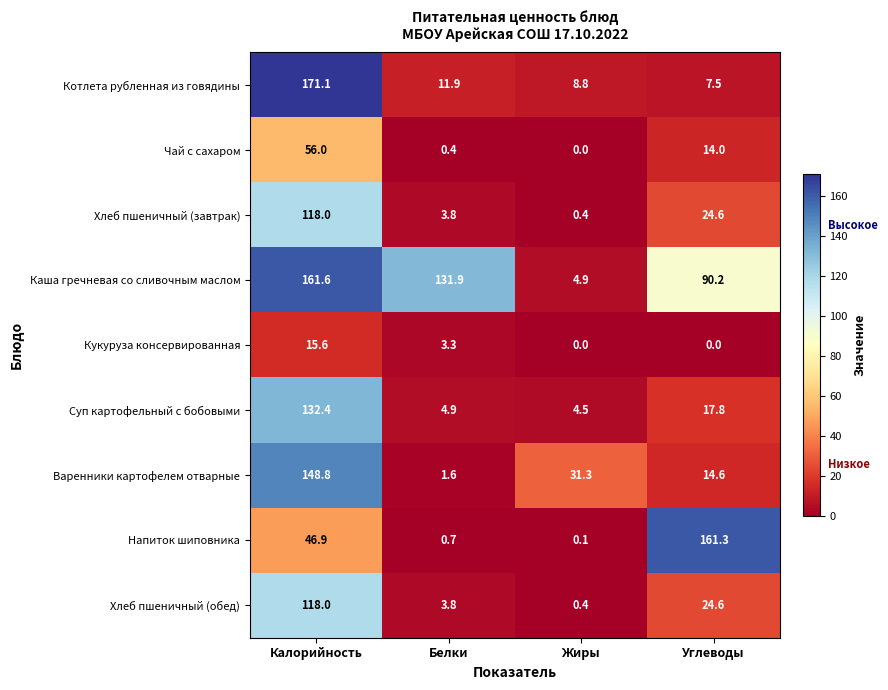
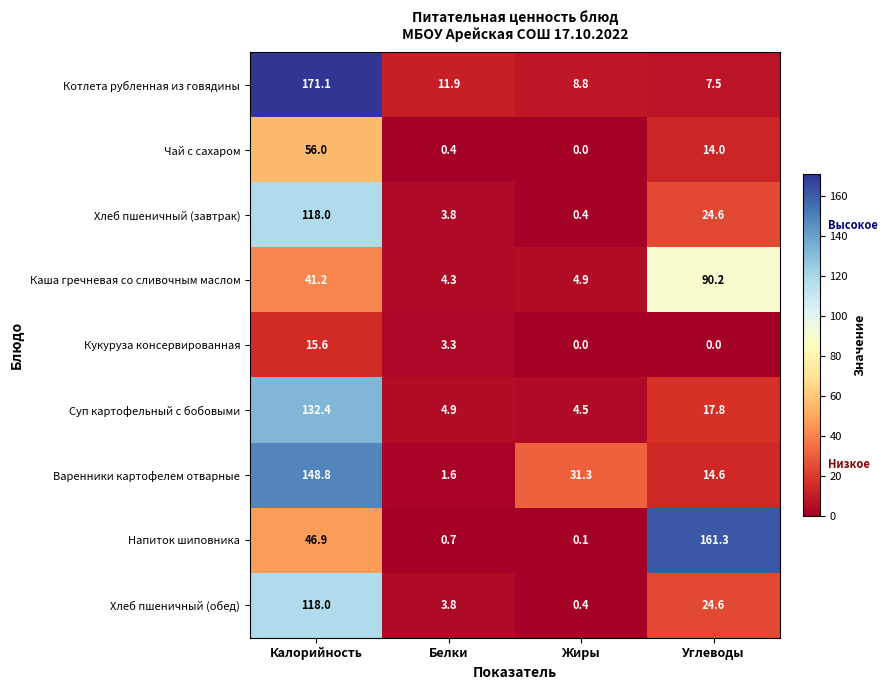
  {
    "Котлета рубленная из говядины": {
      "Калорийность": 171.1,
      "Белки": 11.9,
      "Жиры": 8.8,
      "Углеводы": 7.5
    },
    "Чай с сахаром": {
      "Калорийность": 56.0,
      "Белки": 0.4,
      "Жиры": 0.0,
      "Углеводы": 14.0
    },
    "Хлеб пшеничный (завтрак)": {
      "Калорийность": 118.0,
      "Белки": 3.8,
      "Жиры": 0.4,
      "Углеводы": 24.6
    },
    "Каша гречневая со сливочным маслом": {
-     "Калорийность": 161.6,
-     "Белки": 131.9,
+     "Калорийность": 41.2,
+     "Белки": 4.3,
      "Жиры": 4.9,
      "Углеводы": 90.2
    },
    "Кукуруза консервированная": {
      "Калорийность": 15.6,
      "Белки": 3.3,
      "Жиры": 0.0,
      "Углеводы": 0.0
    },
    "Суп картофельный с бобовыми": {
      "Калорийность": 132.4,
      "Белки": 4.9,
      "Жиры": 4.5,
      "Углеводы": 17.8
    },
    "Варенники картофелем отварные": {
      "Калорийность": 148.8,
      "Белки": 1.6,
      "Жиры": 31.3,
      "Углеводы": 14.6
    },
    "Напиток шиповника": {
      "Калорийность": 46.9,
      "Белки": 0.7,
      "Жиры": 0.1,
      "Углеводы": 161.3
    },
    "Хлеб пшеничный (обед)": {
      "Калорийность": 118.0,
      "Белки": 3.8,
      "Жиры": 0.4,
      "Углеводы": 24.6
    }
  }
